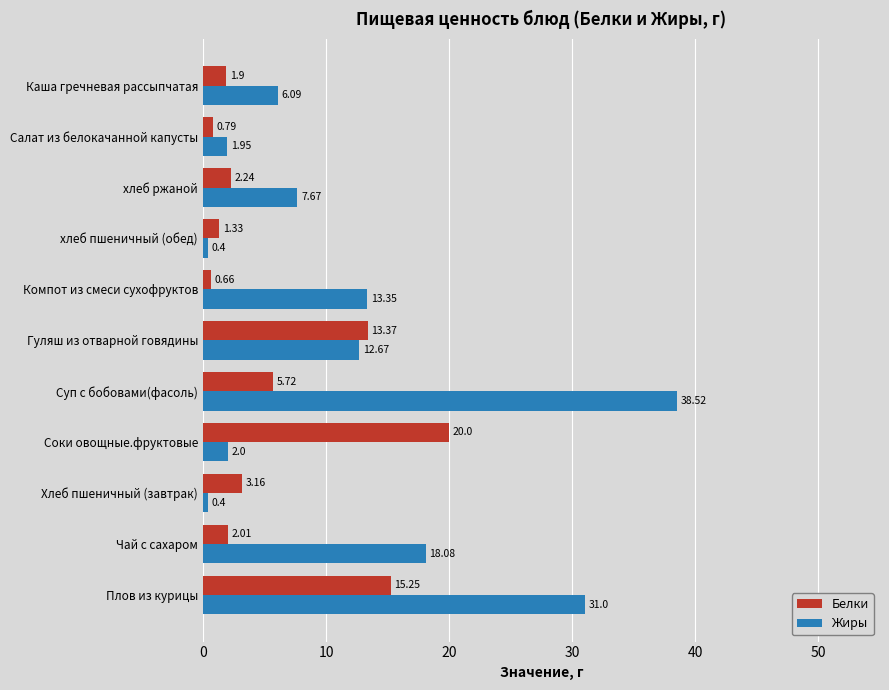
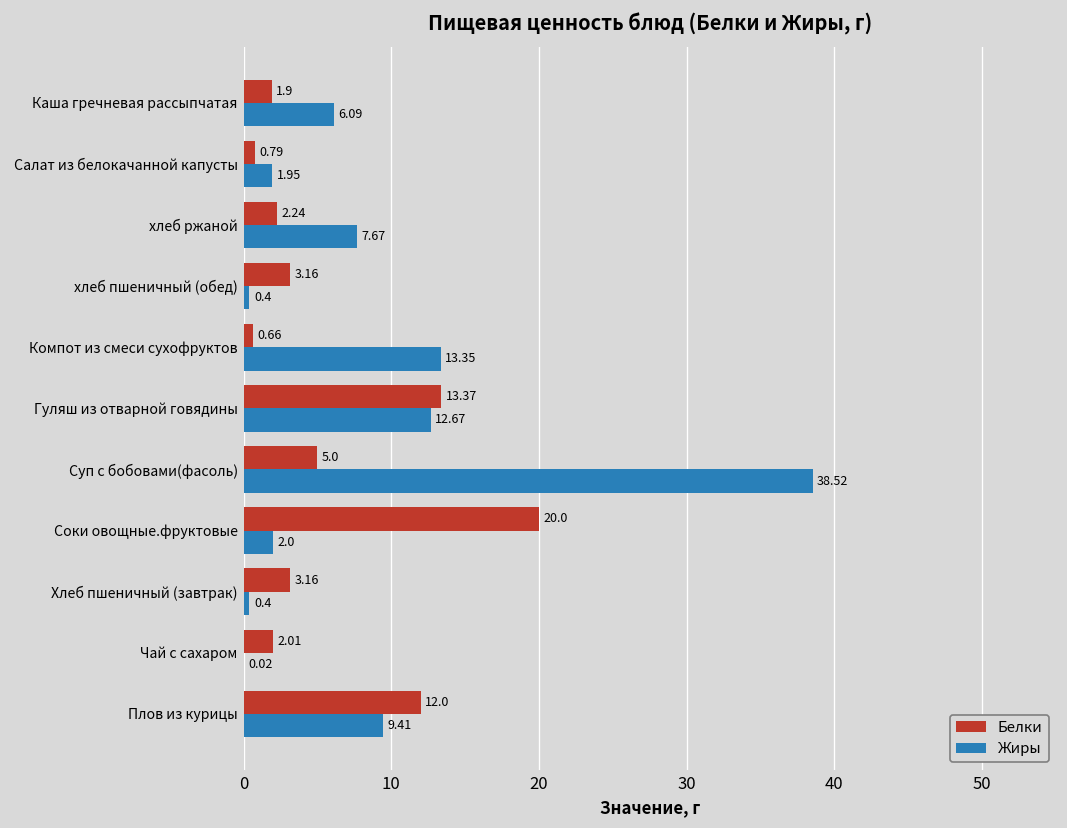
  {
    "Белки": {
      "Каша гречневая рассыпчатая": 1.9,
      "Салат из белокачанной капусты": 0.79,
      "хлеб ржаной": 2.24,
-     "хлеб пшеничный (обед)": 1.33,
+     "хлеб пшеничный (обед)": 3.16,
      "Компот из смеси сухофруктов": 0.66,
      "Гуляш из отварной говядины": 13.37,
-     "Суп с бобовами(фасоль)": 5.72,
+     "Суп с бобовами(фасоль)": 5.0,
      "Соки овощные.фруктовые": 20.0,
      "Хлеб пшеничный (завтрак)": 3.16,
      "Чай с сахаром": 2.01,
-     "Плов из курицы": 15.25
+     "Плов из курицы": 12.0
    },
    "Жиры": {
      "Каша гречневая рассыпчатая": 6.09,
      "Салат из белокачанной капусты": 1.95,
      "хлеб ржаной": 7.67,
      "хлеб пшеничный (обед)": 0.4,
      "Компот из смеси сухофруктов": 13.35,
      "Гуляш из отварной говядины": 12.67,
      "Суп с бобовами(фасоль)": 38.52,
      "Соки овощные.фруктовые": 2.0,
      "Хлеб пшеничный (завтрак)": 0.4,
-     "Чай с сахаром": 18.08,
-     "Плов из курицы": 31.0
+     "Чай с сахаром": 0.02,
+     "Плов из курицы": 9.41
    }
  }
